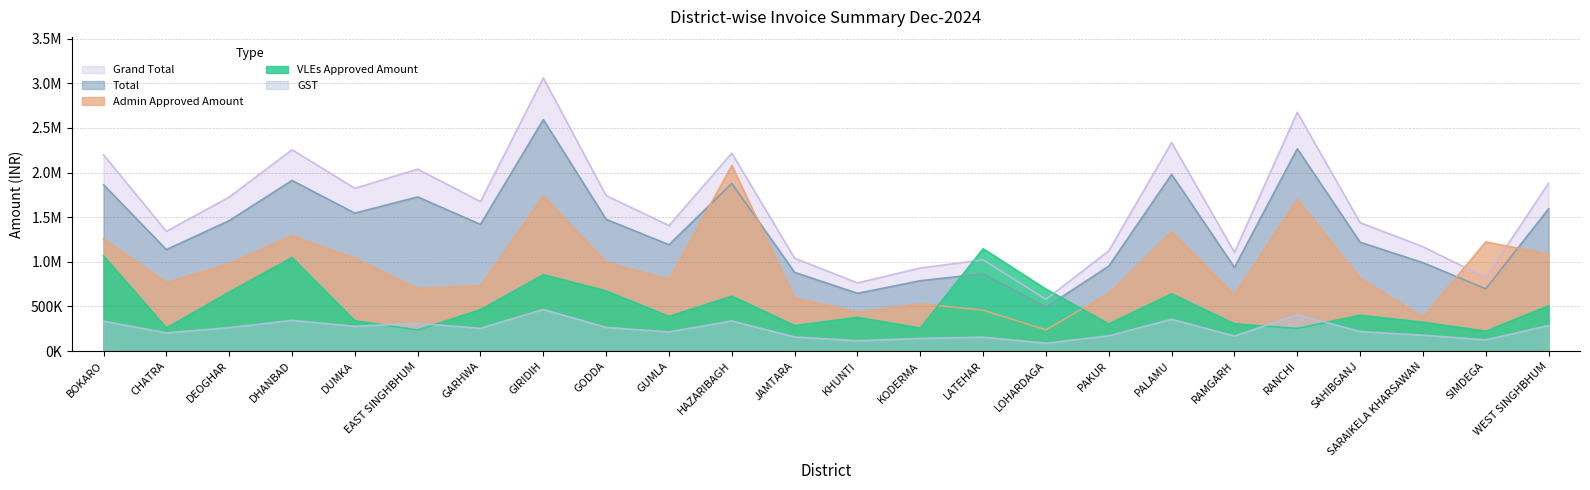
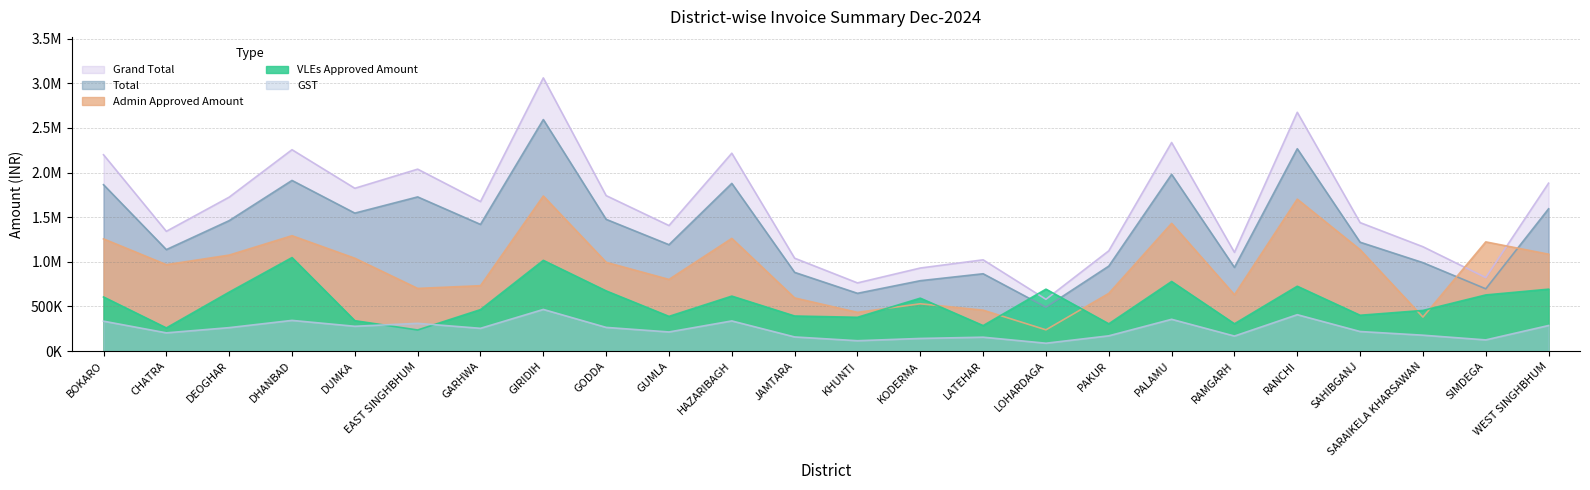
  {
    "Total": {
      "BOKARO": 1900000,
      "CHATRA": 1100000,
      "DEOGHAR": 1500000,
      "DHANBAD": 1900000,
      "DUMKA": 1500000,
      "EAST SINGHBHUM": 1700000,
      "GARHWA": 1400000,
      "GIRIDIH": 2600000,
      "GODDA": 1500000,
      "GUMLA": 1200000,
      "HAZARIBAGH": 1900000,
      "JAMTARA": 900000,
      "KHUNTI": 600000,
      "KODERMA": 800000,
      "LATEHAR": 900000,
      "LOHARDAGA": 500000,
      "PAKUR": 1000000,
      "PALAMU": 2000000,
      "RAMGARH": 900000,
      "RANCHI": 2300000,
      "SAHIBGANJ": 1200000,
      "SARAIKELA KHARSAWAN": 1000000,
      "SIMDEGA": 700000,
      "WEST SINGHBHUM": 1600000
    },
    "Admin Approved Amount": {
      "BOKARO": 1300000,
-     "CHATRA": 800000,
-     "DEOGHAR": 1000000,
+     "CHATRA": 1000000,
+     "DEOGHAR": 1100000,
      "DHANBAD": 1300000,
      "DUMKA": 1000000,
      "EAST SINGHBHUM": 700000,
      "GARHWA": 700000,
      "GIRIDIH": 1700000,
      "GODDA": 1000000,
      "GUMLA": 800000,
-     "HAZARIBAGH": 2100000,
+     "HAZARIBAGH": 1300000,
      "JAMTARA": 600000,
      "KHUNTI": 400000,
      "KODERMA": 500000,
      "LATEHAR": 500000,
      "LOHARDAGA": 200000,
      "PAKUR": 600000,
-     "PALAMU": 1300000,
+     "PALAMU": 1400000,
      "RAMGARH": 600000,
      "RANCHI": 1700000,
-     "SAHIBGANJ": 800000,
+     "SAHIBGANJ": 1100000,
      "SARAIKELA KHARSAWAN": 400000,
      "SIMDEGA": 1200000,
      "WEST SINGHBHUM": 1100000
    },
    "VLEs Approved Amount": {
-     "BOKARO": 1100000,
+     "BOKARO": 600000,
      "CHATRA": 300000,
      "DEOGHAR": 700000,
      "DHANBAD": 1000000,
      "DUMKA": 300000,
      "EAST SINGHBHUM": 200000,
      "GARHWA": 500000,
-     "GIRIDIH": 900000,
+     "GIRIDIH": 1000000,
      "GODDA": 700000,
      "GUMLA": 400000,
      "HAZARIBAGH": 600000,
-     "JAMTARA": 300000,
+     "JAMTARA": 400000,
      "KHUNTI": 400000,
-     "KODERMA": 300000,
-     "LATEHAR": 1100000,
+     "KODERMA": 600000,
+     "LATEHAR": 300000,
      "LOHARDAGA": 700000,
      "PAKUR": 300000,
-     "PALAMU": 600000,
+     "PALAMU": 800000,
      "RAMGARH": 300000,
-     "RANCHI": 300000,
+     "RANCHI": 700000,
      "SAHIBGANJ": 400000,
-     "SARAIKELA KHARSAWAN": 300000,
-     "SIMDEGA": 200000,
-     "WEST SINGHBHUM": 500000
+     "SARAIKELA KHARSAWAN": 500000,
+     "SIMDEGA": 600000,
+     "WEST SINGHBHUM": 700000
    }
  }
